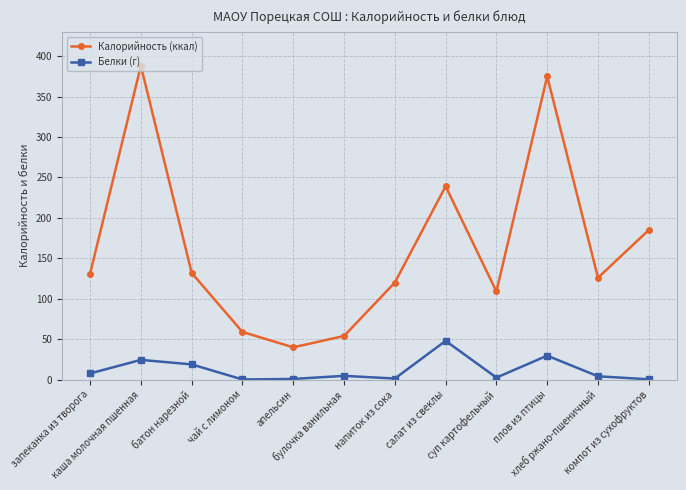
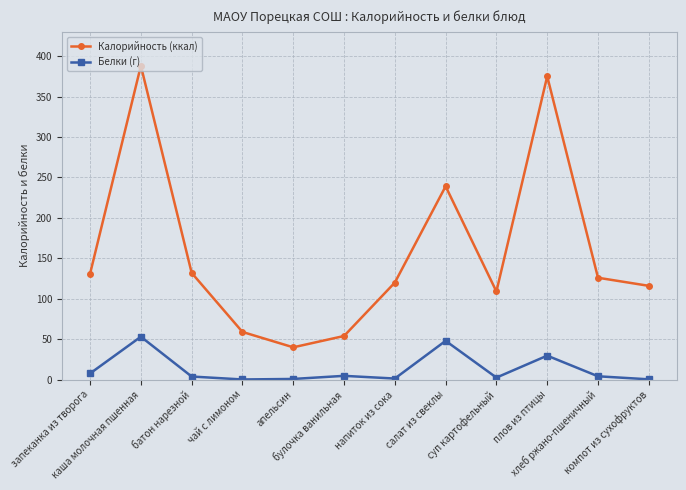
  {
    "Калорийность (ккал)": {
      "запеканка из творога": 130,
      "батон нарезной": 130,
      "чай с лимоном": 60,
      "апельсин": 40,
      "булочка ванильная": 50,
      "напиток из сока": 120,
      "салат из свеклы": 240,
      "суп картофельный": 110,
      "плов из птицы": 380,
      "хлеб ржано-пшеничный": 130,
-     "компот из сухофруктов": 190
+     "компот из сухофруктов": 120
    },
    "Белки (г)": {
      "запеканка из творога": 10,
-     "каша молочная пшенная": 20,
-     "батон нарезной": 20,
+     "каша молочная пшенная": 50,
+     "батон нарезной": 0,
      "чай с лимоном": 0,
      "апельсин": 0,
      "булочка ванильная": 0,
      "напиток из сока": 0,
      "салат из свеклы": 50,
      "суп картофельный": 0,
      "плов из птицы": 30,
      "хлеб ржано-пшеничный": 0,
      "компот из сухофруктов": 0
    }
  }
